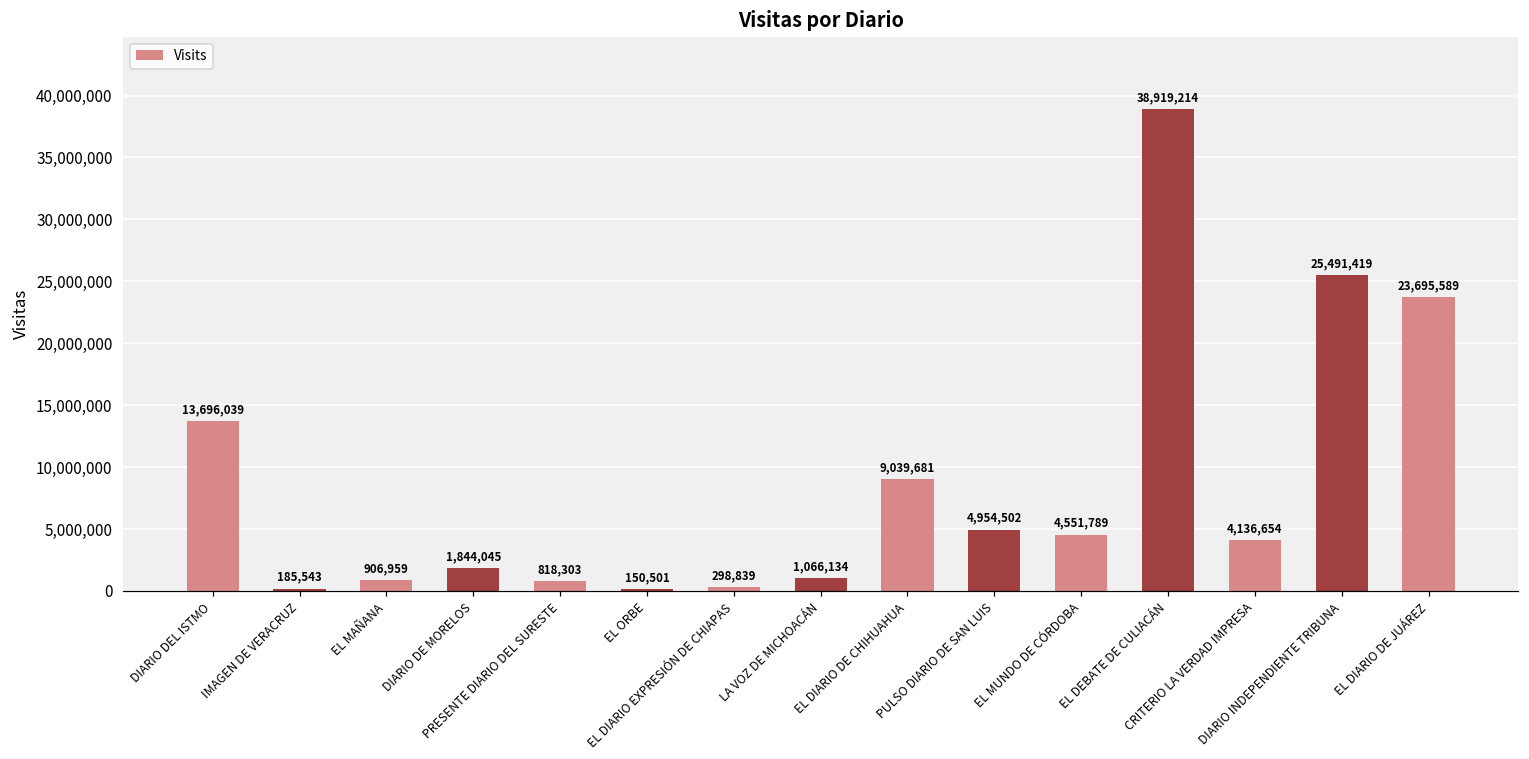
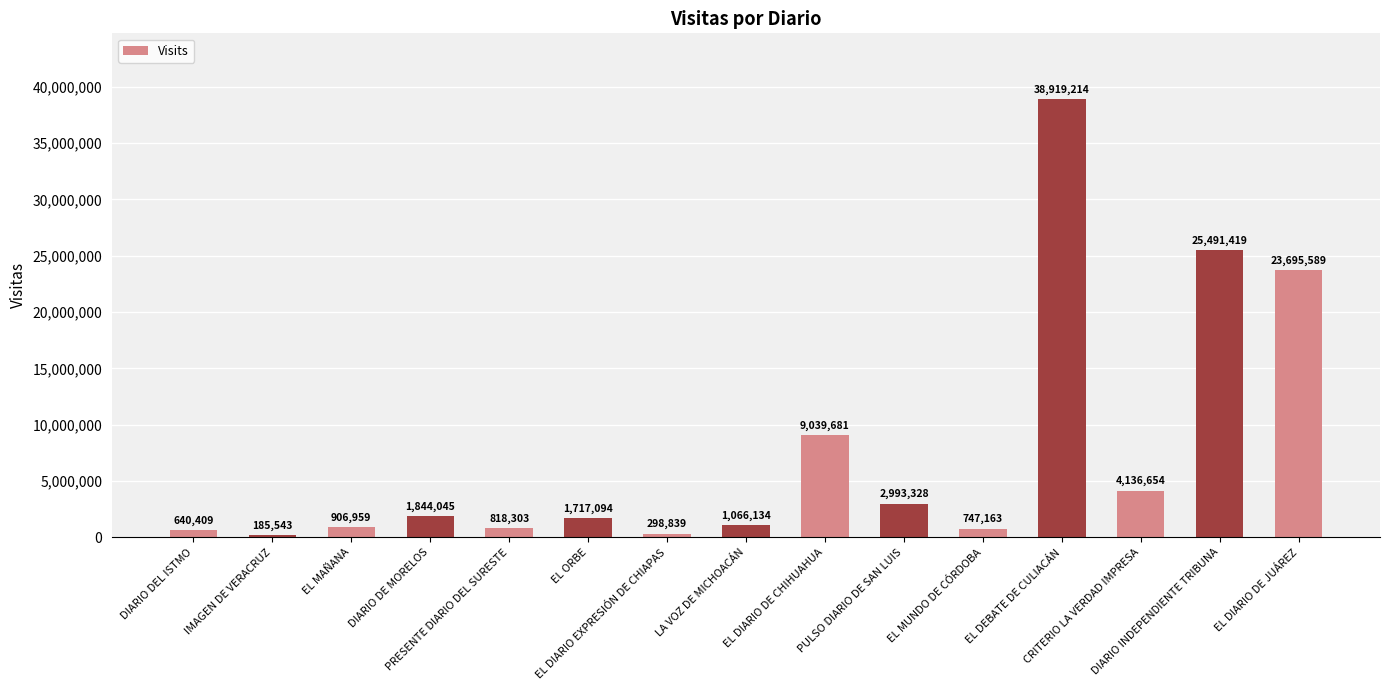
  {
-   "DIARIO DEL ISTMO": "13,696,039",
+   "DIARIO DEL ISTMO": "640,409",
    "IMAGEN DE VERACRUZ": "185,543",
    "EL MAÑANA": "906,959",
    "DIARIO DE MORELOS": "1,844,045",
    "PRESENTE DIARIO DEL SURESTE": "818,303",
-   "EL ORBE": "150,501",
+   "EL ORBE": "1,717,094",
    "EL DIARIO EXPRESIÓN DE CHIAPAS": "298,839",
    "LA VOZ DE MICHOACÁN": "1,066,134",
    "EL DIARIO DE CHIHUAHUA": "9,039,681",
-   "PULSO DIARIO DE SAN LUIS": "4,954,502",
-   "EL MUNDO DE CÓRDOBA": "4,551,789",
+   "PULSO DIARIO DE SAN LUIS": "2,993,328",
+   "EL MUNDO DE CÓRDOBA": "747,163",
    "EL DEBATE DE CULIACÁN": "38,919,214",
    "CRITERIO LA VERDAD IMPRESA": "4,136,654",
    "DIARIO INDEPENDIENTE TRIBUNA": "25,491,419",
    "EL DIARIO DE JUÁREZ": "23,695,589"
  }
